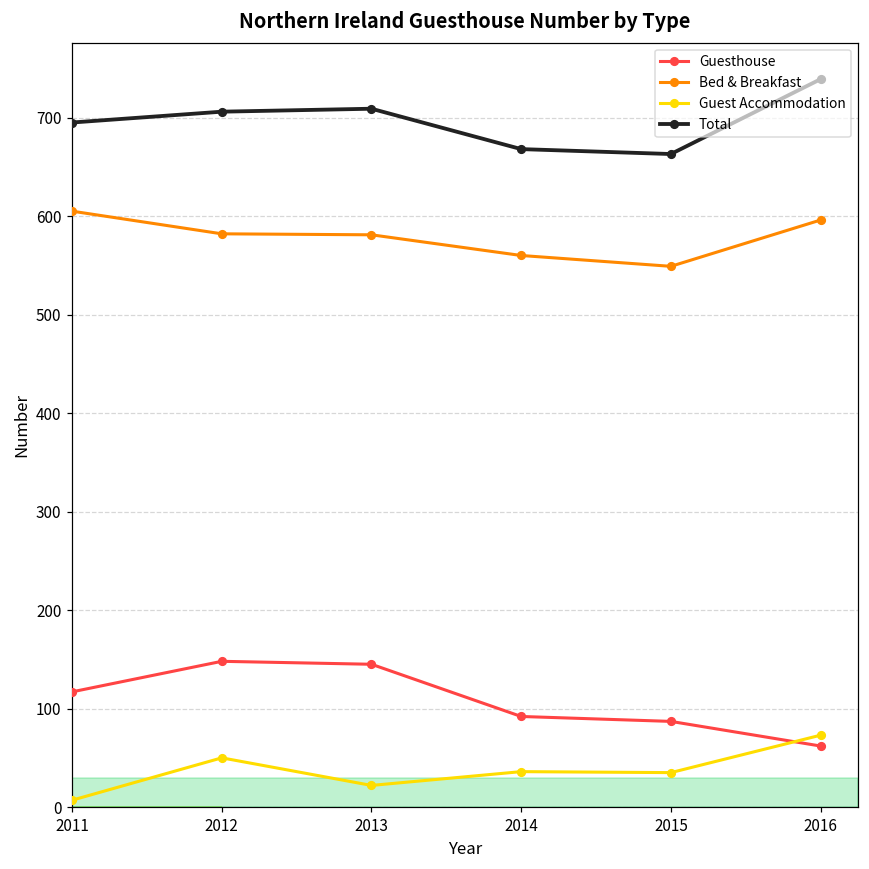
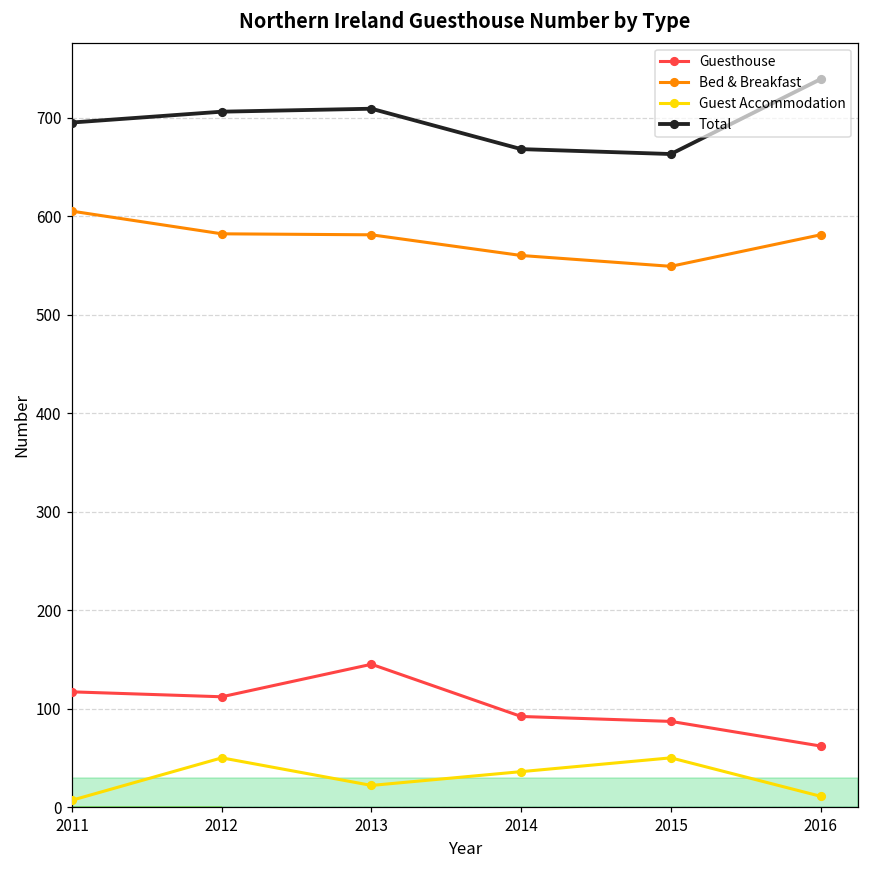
  {
    "Guesthouse": {
      "2011": 120,
-     "2012": 150,
+     "2012": 110,
      "2013": 150,
      "2014": 90,
      "2015": 90,
      "2016": 60
    },
    "Bed & Breakfast": {
      "2011": 610,
      "2012": 580,
      "2013": 580,
      "2014": 560,
      "2015": 550,
-     "2016": 600
+     "2016": 580
    },
    "Guest Accommodation": {
      "2011": 10,
      "2012": 50,
      "2013": 20,
      "2014": 40,
-     "2015": 40,
-     "2016": 70
+     "2015": 50,
+     "2016": 10
    },
    "Total": {
      "2011": 700,
      "2012": 710,
      "2013": 710,
      "2014": 670,
      "2015": 660
    }
  }
